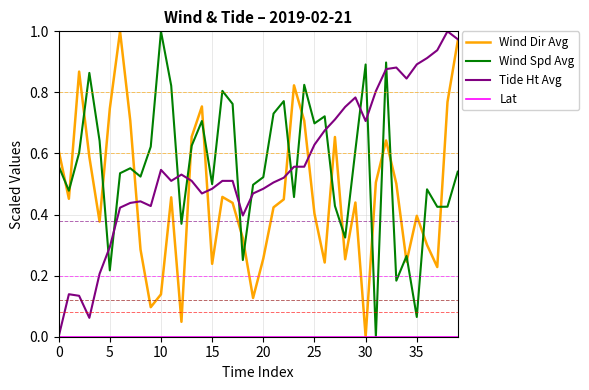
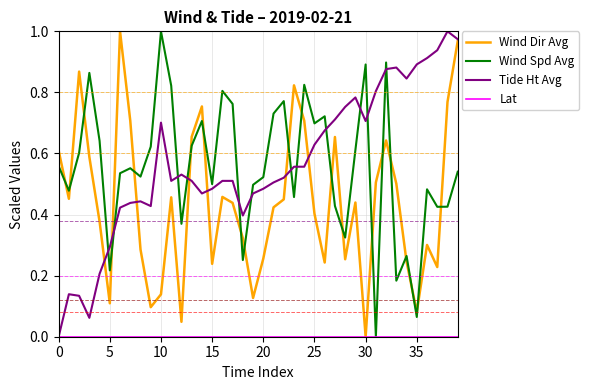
  {
    "Wind Dir Avg": {
      "0": 0.61,
-     "5": 0.75,
+     "5": 0.11,
      "10": 0.14,
      "15": 0.24,
      "20": 0.26,
      "25": 0.40,
-     "35": 0.40
+     "35": 0.08
    },
    "Wind Spd Avg": {
      "0": 0.56,
      "5": 0.22,
      "10": 1.00,
      "15": 0.50,
      "20": 0.52,
      "25": 0.70,
      "30": 0.89,
      "35": 0.06
    },
    "Tide Ht Avg": {
      "5": 0.29,
-     "10": 0.55,
+     "10": 0.70,
      "15": 0.48,
      "20": 0.48,
      "25": 0.63,
      "30": 0.71,
      "35": 0.89
    },
    "Lat": {
      "5": 0.00,
      "10": 0.00,
      "15": 0.00,
      "20": 0.00,
      "25": 0.00,
      "35": 0.00
    }
  }
